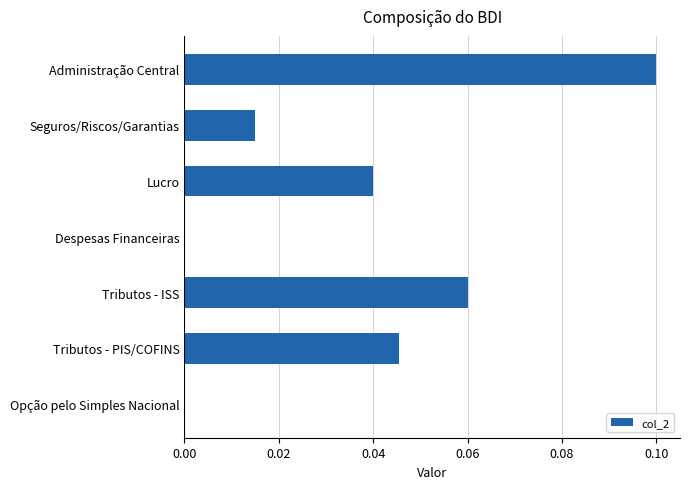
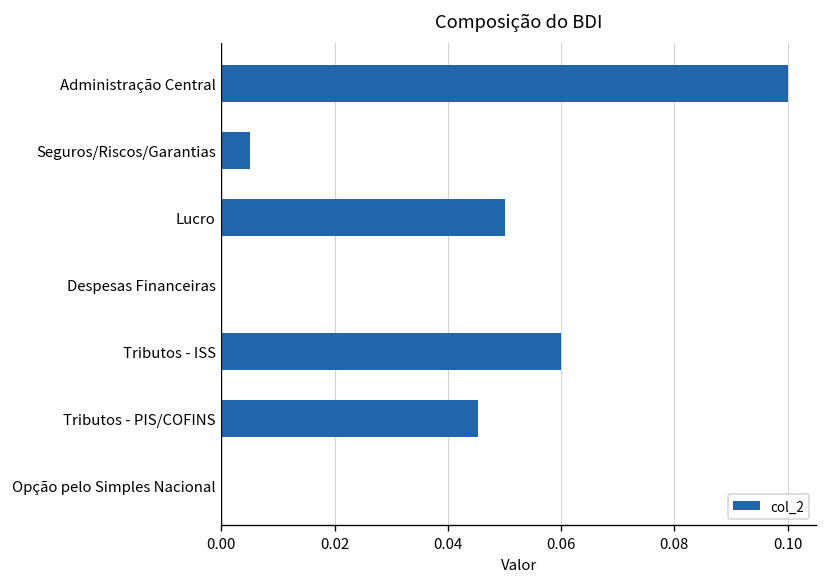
  {
    "Administração Central": 0.100,
-   "Seguros/Riscos/Garantias": 0.015,
-   "Lucro": 0.04,
+   "Seguros/Riscos/Garantias": 0.005,
+   "Lucro": 0.05,
    "Despesas Financeiras": 0.000,
    "Tributos - ISS": 0.060,
    "Tributos - PIS/COFINS": 0.045,
    "Opção pelo Simples Nacional": 0.000
  }
